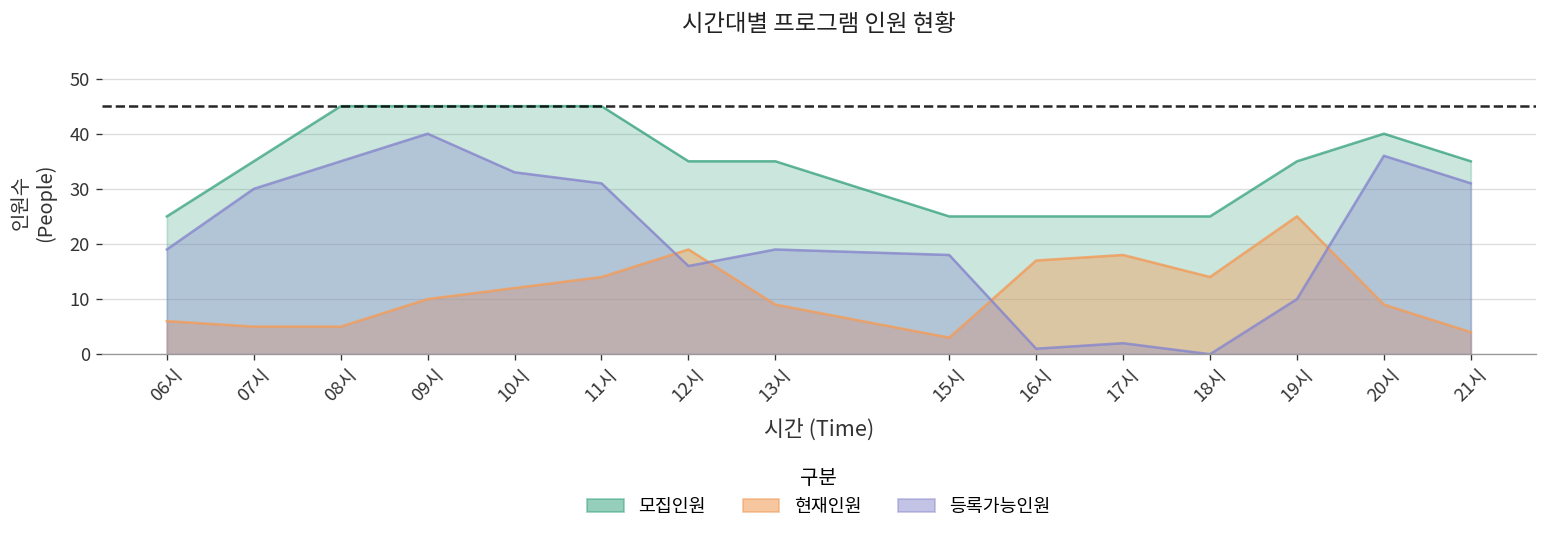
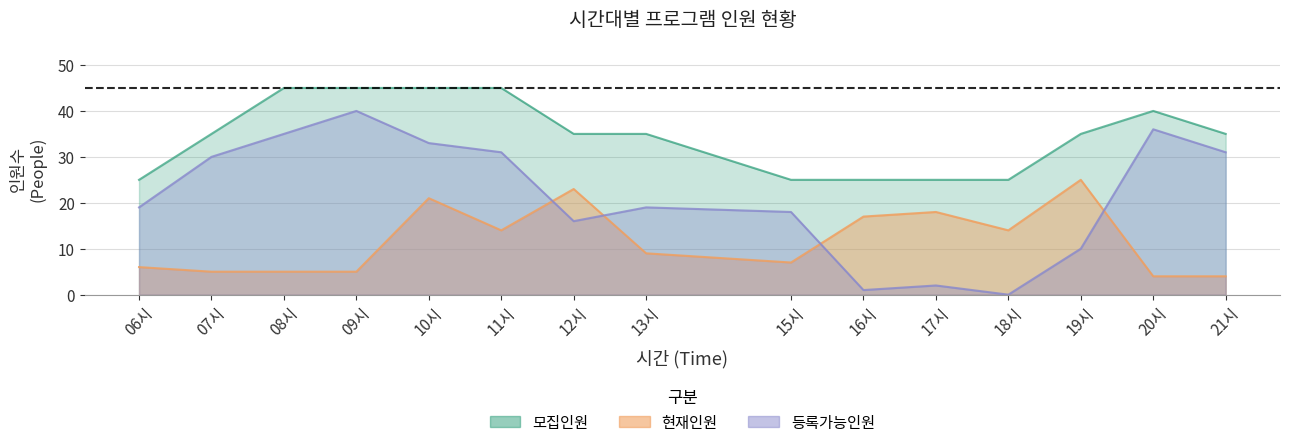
  {
    "현재인원": {
      "06시": 6,
      "07시": 5,
      "08시": 5,
-     "09시": 10,
-     "10시": 12,
+     "09시": 5,
+     "10시": 21,
      "11시": 14,
-     "12시": 19,
+     "12시": 23,
      "13시": 9,
-     "15시": 3,
+     "15시": 7,
      "16시": 17,
      "17시": 18,
      "18시": 14,
      "19시": 25,
-     "20시": 9,
+     "20시": 4,
      "21시": 4
    }
  }
